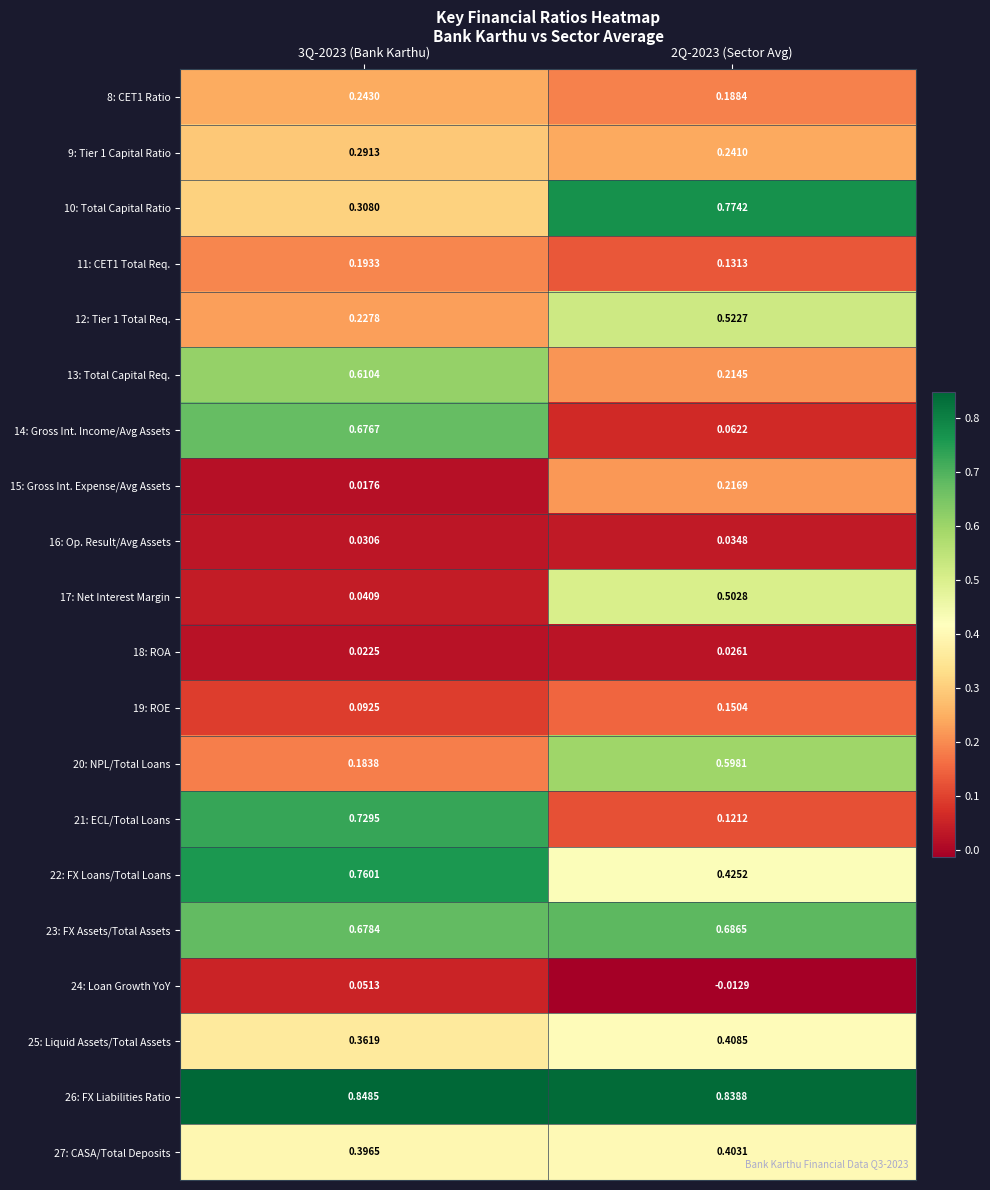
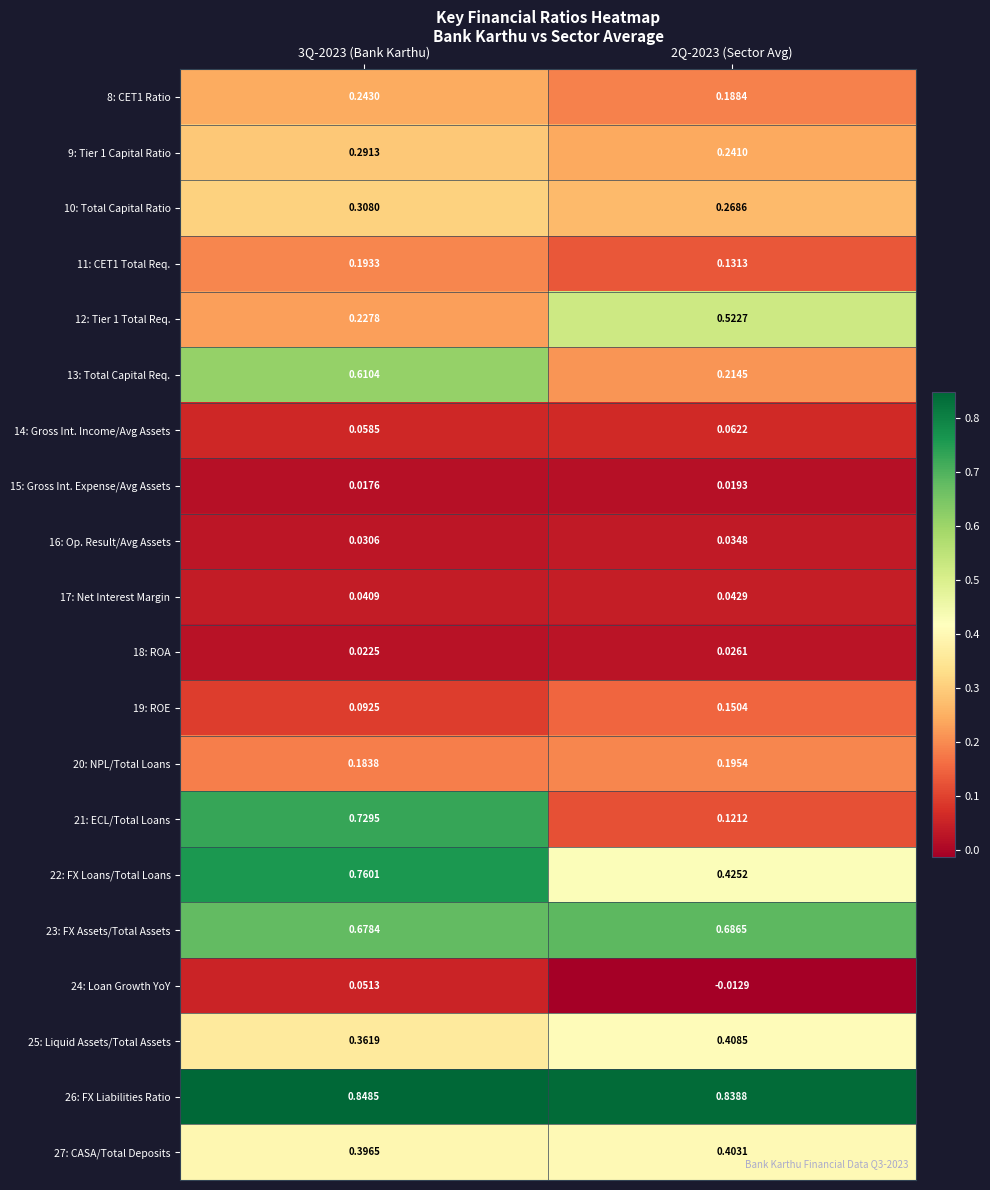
  {
    "8: CET1 Ratio": {
      "3Q-2023 (Bank Karthu)": 0.2430,
      "2Q-2023 (Sector Avg)": 0.1884
    },
    "9: Tier 1 Capital Ratio": {
      "3Q-2023 (Bank Karthu)": 0.2913,
      "2Q-2023 (Sector Avg)": 0.2410
    },
    "10: Total Capital Ratio": {
      "3Q-2023 (Bank Karthu)": 0.3080,
-     "2Q-2023 (Sector Avg)": 0.7742
+     "2Q-2023 (Sector Avg)": 0.2686
    },
    "11: CET1 Total Req.": {
      "3Q-2023 (Bank Karthu)": 0.1933,
      "2Q-2023 (Sector Avg)": 0.1313
    },
    "12: Tier 1 Total Req.": {
      "3Q-2023 (Bank Karthu)": 0.2278,
      "2Q-2023 (Sector Avg)": 0.5227
    },
    "13: Total Capital Req.": {
      "3Q-2023 (Bank Karthu)": 0.6104,
      "2Q-2023 (Sector Avg)": 0.2145
    },
    "14: Gross Int. Income/Avg Assets": {
-     "3Q-2023 (Bank Karthu)": 0.6767,
+     "3Q-2023 (Bank Karthu)": 0.0585,
      "2Q-2023 (Sector Avg)": 0.0622
    },
    "15: Gross Int. Expense/Avg Assets": {
      "3Q-2023 (Bank Karthu)": 0.0176,
-     "2Q-2023 (Sector Avg)": 0.2169
+     "2Q-2023 (Sector Avg)": 0.0193
    },
    "16: Op. Result/Avg Assets": {
      "3Q-2023 (Bank Karthu)": 0.0306,
      "2Q-2023 (Sector Avg)": 0.0348
    },
    "17: Net Interest Margin": {
      "3Q-2023 (Bank Karthu)": 0.0409,
-     "2Q-2023 (Sector Avg)": 0.5028
+     "2Q-2023 (Sector Avg)": 0.0429
    },
    "18: ROA": {
      "3Q-2023 (Bank Karthu)": 0.0225,
      "2Q-2023 (Sector Avg)": 0.0261
    },
    "19: ROE": {
      "3Q-2023 (Bank Karthu)": 0.0925,
      "2Q-2023 (Sector Avg)": 0.1504
    },
    "20: NPL/Total Loans": {
      "3Q-2023 (Bank Karthu)": 0.1838,
-     "2Q-2023 (Sector Avg)": 0.5981
+     "2Q-2023 (Sector Avg)": 0.1954
    },
    "21: ECL/Total Loans": {
      "3Q-2023 (Bank Karthu)": 0.7295,
      "2Q-2023 (Sector Avg)": 0.1212
    },
    "22: FX Loans/Total Loans": {
      "3Q-2023 (Bank Karthu)": 0.7601,
      "2Q-2023 (Sector Avg)": 0.4252
    },
    "23: FX Assets/Total Assets": {
      "3Q-2023 (Bank Karthu)": 0.6784,
      "2Q-2023 (Sector Avg)": 0.6865
    },
    "24: Loan Growth YoY": {
      "3Q-2023 (Bank Karthu)": 0.0513,
      "2Q-2023 (Sector Avg)": -0.0129
    },
    "25: Liquid Assets/Total Assets": {
      "3Q-2023 (Bank Karthu)": 0.3619,
      "2Q-2023 (Sector Avg)": 0.4085
    },
    "26: FX Liabilities Ratio": {
      "3Q-2023 (Bank Karthu)": 0.8485,
      "2Q-2023 (Sector Avg)": 0.8388
    },
    "27: CASA/Total Deposits": {
      "3Q-2023 (Bank Karthu)": 0.3965
    }
  }
